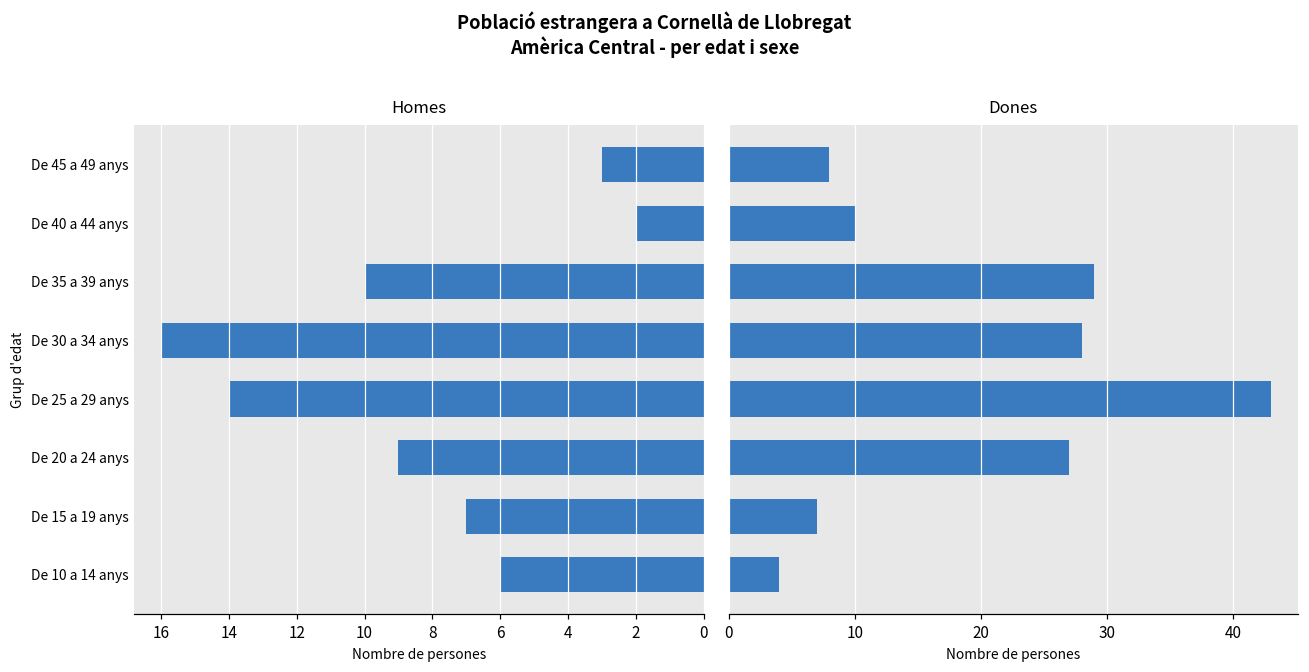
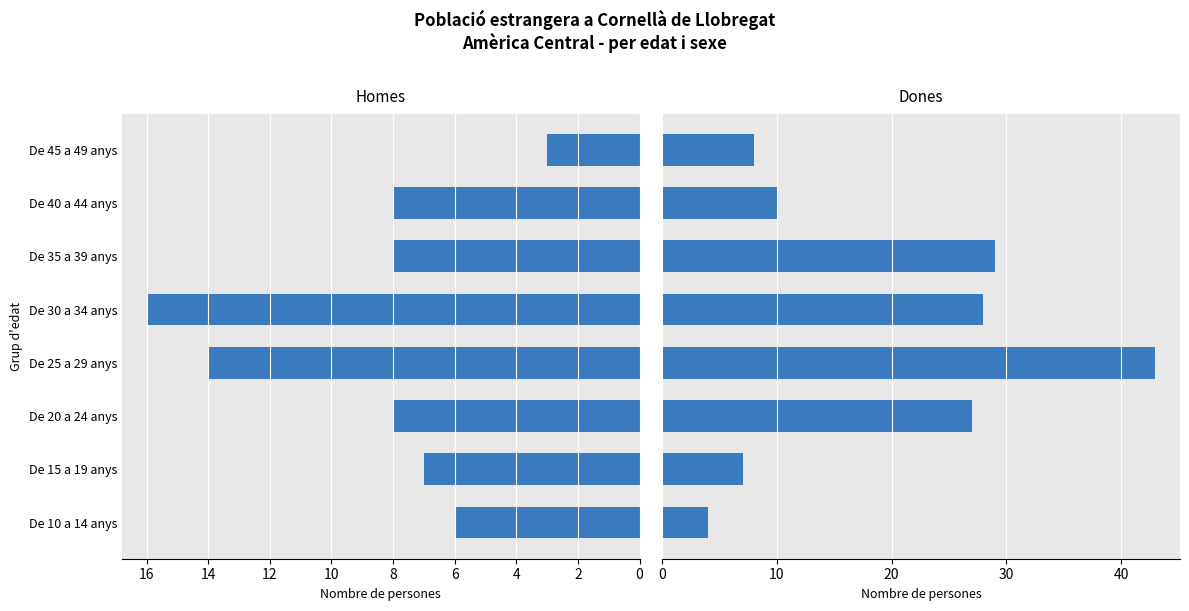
  {
    "Homes": {
      "De 45 a 49 anys": 3,
-     "De 40 a 44 anys": 2,
-     "De 35 a 39 anys": 10,
+     "De 40 a 44 anys": 8,
+     "De 35 a 39 anys": 8,
      "De 30 a 34 anys": 16,
      "De 25 a 29 anys": 14,
-     "De 20 a 24 anys": 9,
+     "De 20 a 24 anys": 8,
      "De 15 a 19 anys": 7,
      "De 10 a 14 anys": 6
    }
  }
